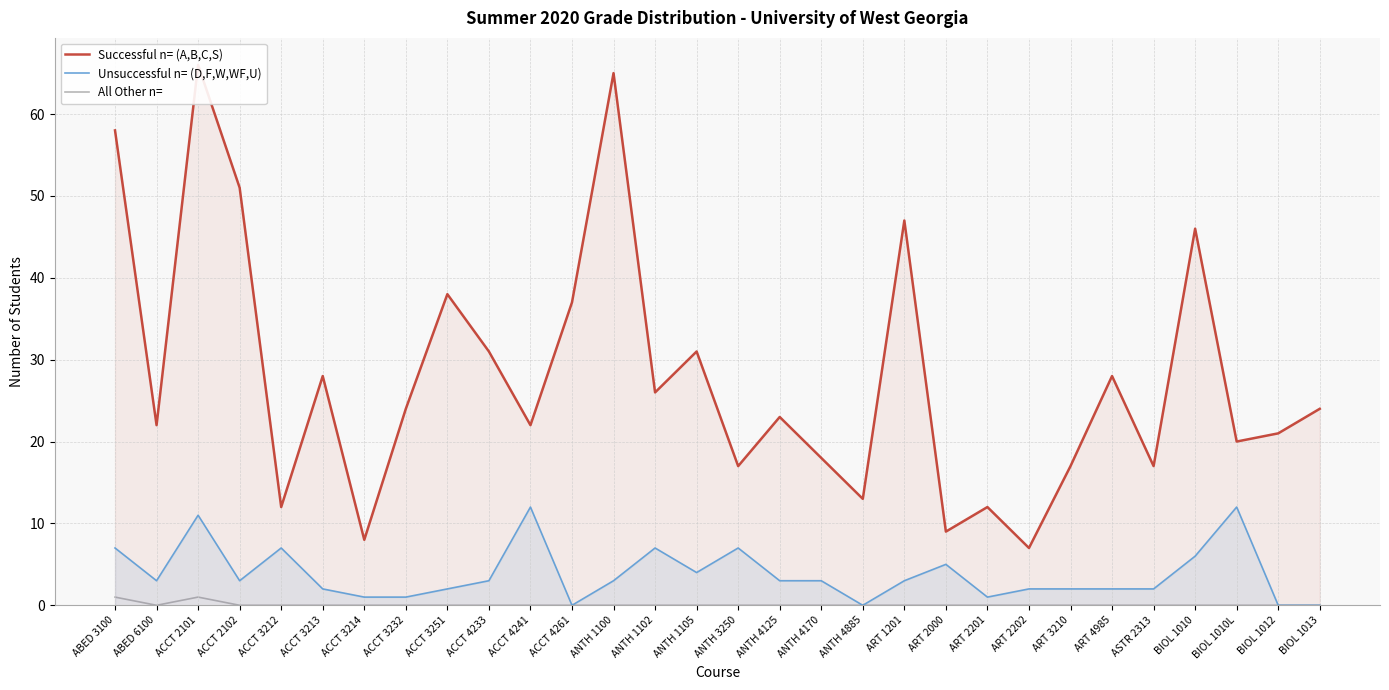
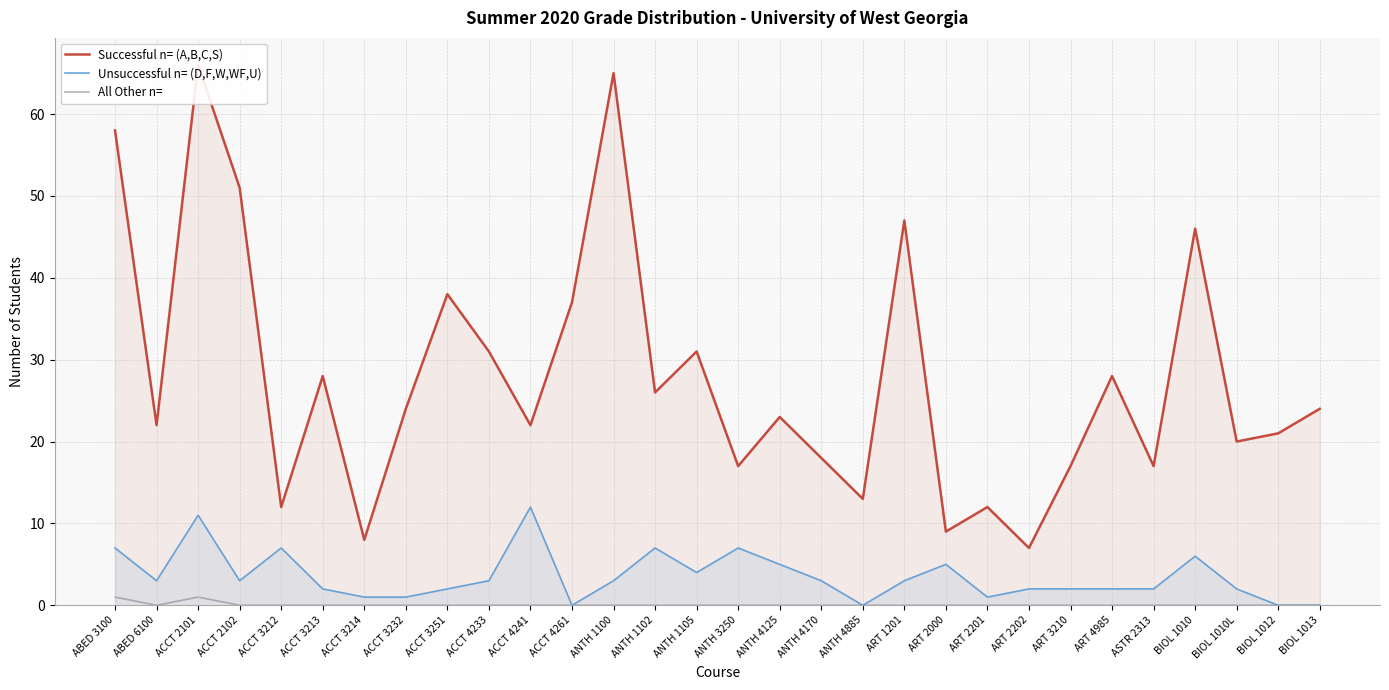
  {
    "Successful n= (A,B,C,S)": {
      "ABED 3100": 58,
      "ABED 6100": 22,
      "ACCT 2102": 51,
      "ACCT 3212": 12,
      "ACCT 3213": 28,
      "ACCT 3214": 8,
      "ACCT 3232": 24,
      "ACCT 3251": 38,
      "ACCT 4233": 31,
      "ACCT 4241": 22,
      "ACCT 4261": 37,
      "ANTH 1100": 65,
      "ANTH 1102": 26,
      "ANTH 1105": 31,
      "ANTH 3250": 17,
      "ANTH 4125": 23,
      "ANTH 4170": 18,
      "ANTH 4885": 13,
      "ART 1201": 47,
      "ART 2000": 9,
      "ART 2201": 12,
      "ART 2202": 7,
      "ART 3210": 17,
      "ART 4985": 28,
      "ASTR 2313": 17,
      "BIOL 1010": 46,
      "BIOL 1010L": 20,
      "BIOL 1012": 21,
      "BIOL 1013": 24
    },
    "Unsuccessful n= (D,F,W,WF,U)": {
      "ABED 3100": 7,
      "ABED 6100": 3,
      "ACCT 2101": 11,
      "ACCT 2102": 3,
      "ACCT 3212": 7,
      "ACCT 3213": 2,
      "ACCT 3214": 1,
      "ACCT 3232": 1,
      "ACCT 3251": 2,
      "ACCT 4233": 3,
      "ACCT 4241": 12,
      "ANTH 1100": 3,
      "ANTH 1102": 7,
      "ANTH 1105": 4,
      "ANTH 3250": 7,
-     "ANTH 4125": 3,
+     "ANTH 4125": 5,
      "ANTH 4170": 3,
      "ART 1201": 3,
      "ART 2000": 5,
      "ART 2201": 1,
      "ART 2202": 2,
      "ART 3210": 2,
      "ART 4985": 2,
      "ASTR 2313": 2,
      "BIOL 1010": 6,
-     "BIOL 1010L": 12
+     "BIOL 1010L": 2
    },
    "All Other n=": {
      "ABED 3100": 1,
      "ABED 6100": 0,
      "ACCT 2101": 1,
      "ACCT 2102": 0,
      "ACCT 3212": 0,
      "ACCT 3213": 0,
      "ACCT 3214": 0,
      "ACCT 3232": 0,
      "ACCT 3251": 0,
      "ACCT 4233": 0,
      "ACCT 4241": 0,
      "ANTH 1100": 0,
      "ANTH 1102": 0,
      "ANTH 1105": 0,
      "ANTH 3250": 0,
      "ANTH 4125": 0,
      "ANTH 4170": 0,
      "ART 1201": 0,
      "ART 2000": 0,
      "ART 2201": 0,
      "ART 2202": 0,
      "ART 3210": 0,
      "ART 4985": 0,
      "ASTR 2313": 0,
      "BIOL 1010": 0,
      "BIOL 1010L": 0
    }
  }
